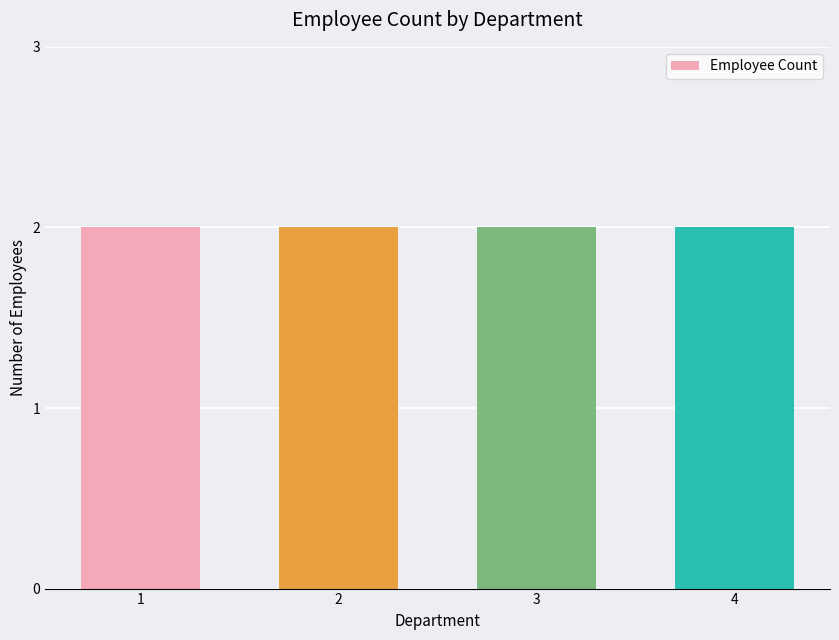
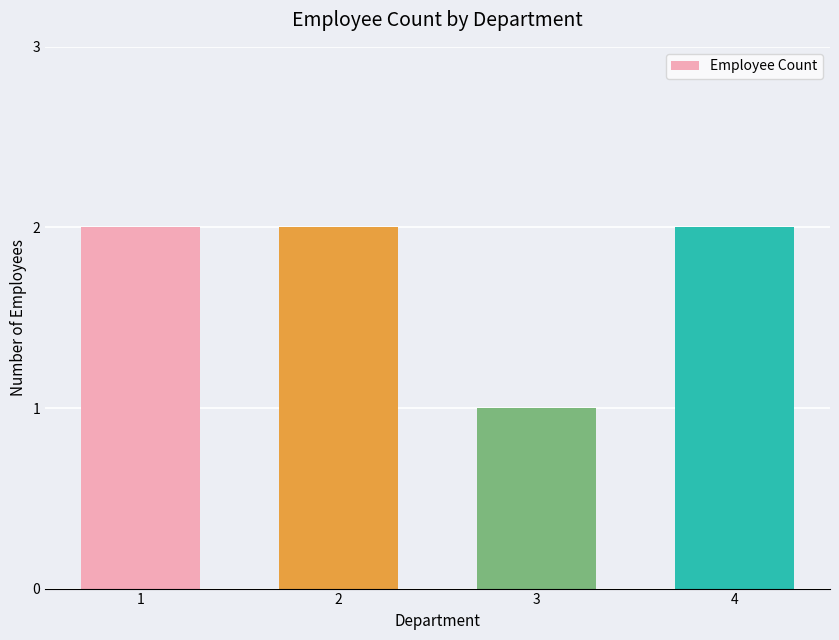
  {
    "1": 2,
    "2": 2,
-   "3": 2,
+   "3": 1,
    "4": 2
  }
